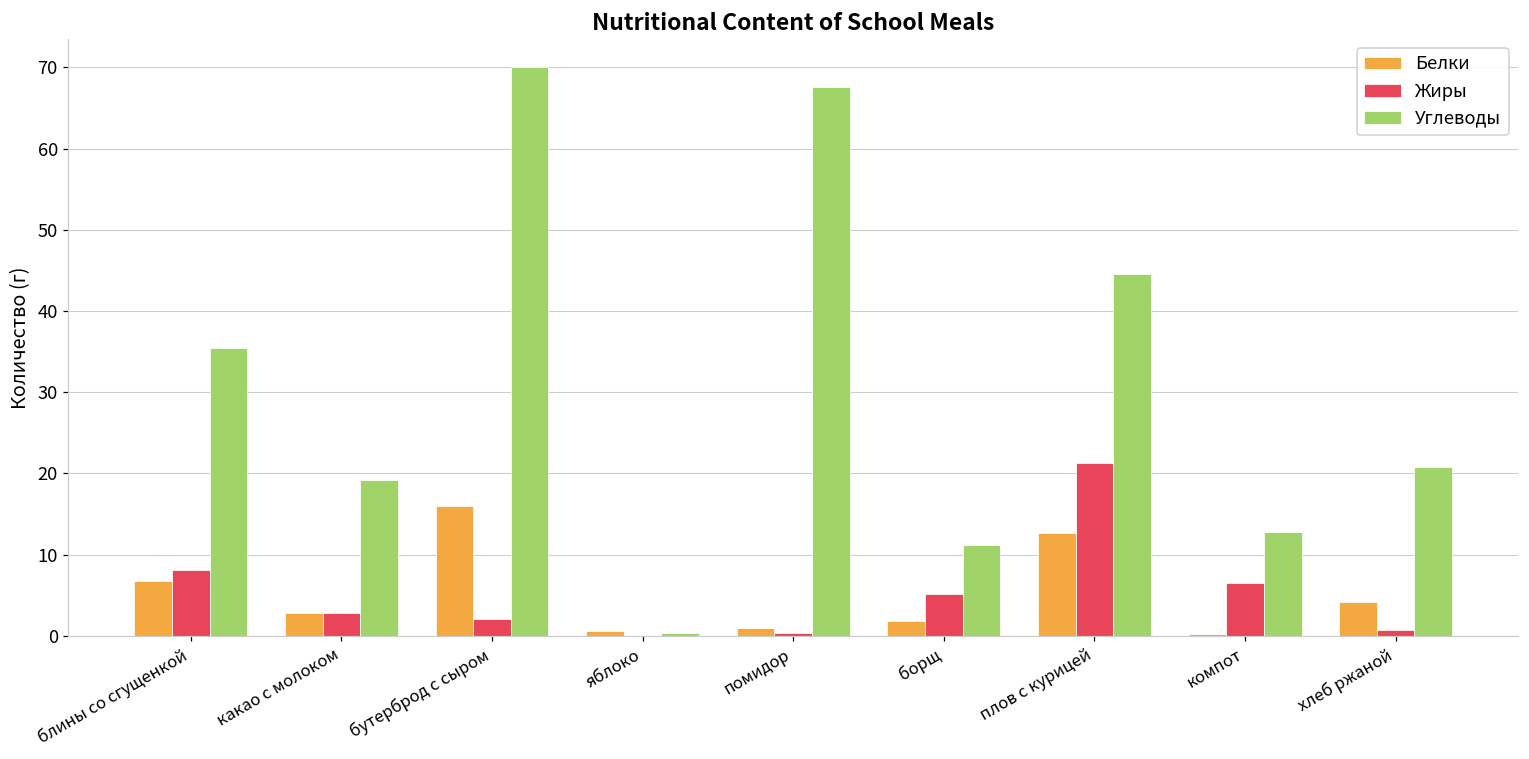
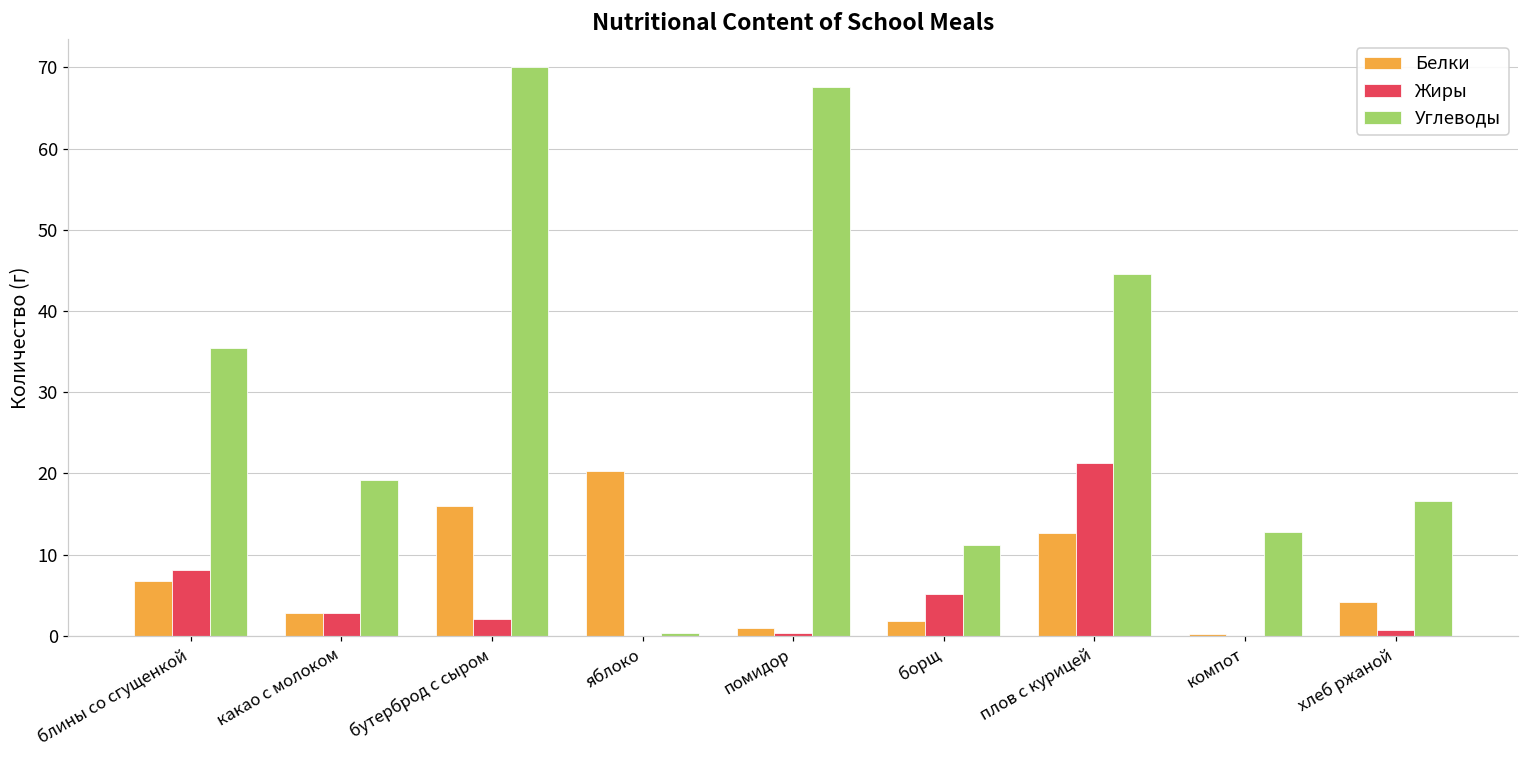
  {
    "Белки": {
      "блины со сгущенкой": 7,
      "какао с молоком": 3,
      "бутерброд с сыром": 16,
-     "яблоко": 1,
+     "яблоко": 20,
      "помидор": 1,
      "борщ": 2,
      "плов с курицей": 13,
      "хлеб ржаной": 4
    },
    "Жиры": {
      "блины со сгущенкой": 8,
      "какао с молоком": 3,
      "бутерброд с сыром": 2,
      "яблоко": 0,
      "помидор": 0,
      "борщ": 5,
      "плов с курицей": 21,
-     "компот": 7,
+     "компот": 0,
      "хлеб ржаной": 1
    },
    "Углеводы": {
      "блины со сгущенкой": 35,
      "какао с молоком": 19,
      "бутерброд с сыром": 70,
      "помидор": 68,
      "борщ": 11,
      "плов с курицей": 45,
      "компот": 13,
-     "хлеб ржаной": 21
+     "хлеб ржаной": 17
    }
  }
